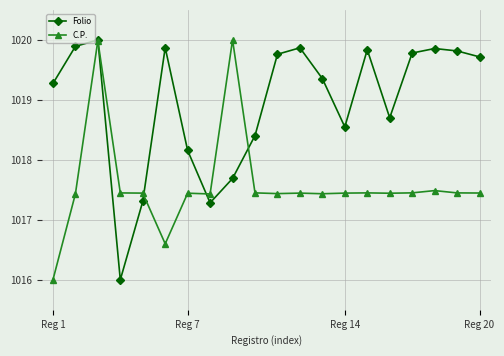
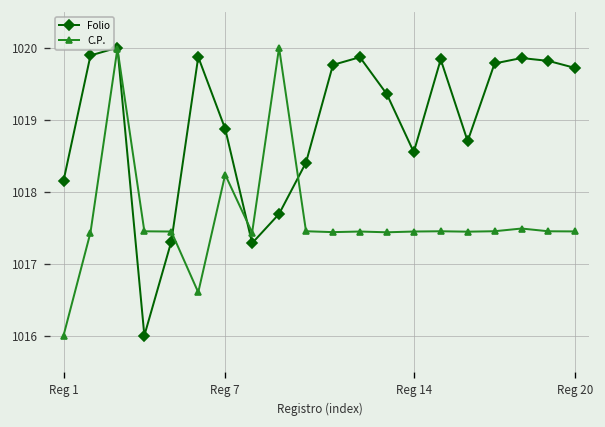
  {
    "Folio": {
-     "Reg 1": 1019.3,
-     "Reg 7": 1018.2,
+     "Reg 1": 1018.2,
+     "Reg 7": 1018.9,
      "Reg 14": 1018.5,
      "Reg 20": 1019.7
    },
    "C.P.": {
      "Reg 1": 1016.0,
-     "Reg 7": 1017.4,
+     "Reg 7": 1018.2,
      "Reg 14": 1017.4,
      "Reg 20": 1017.4
    }
  }
